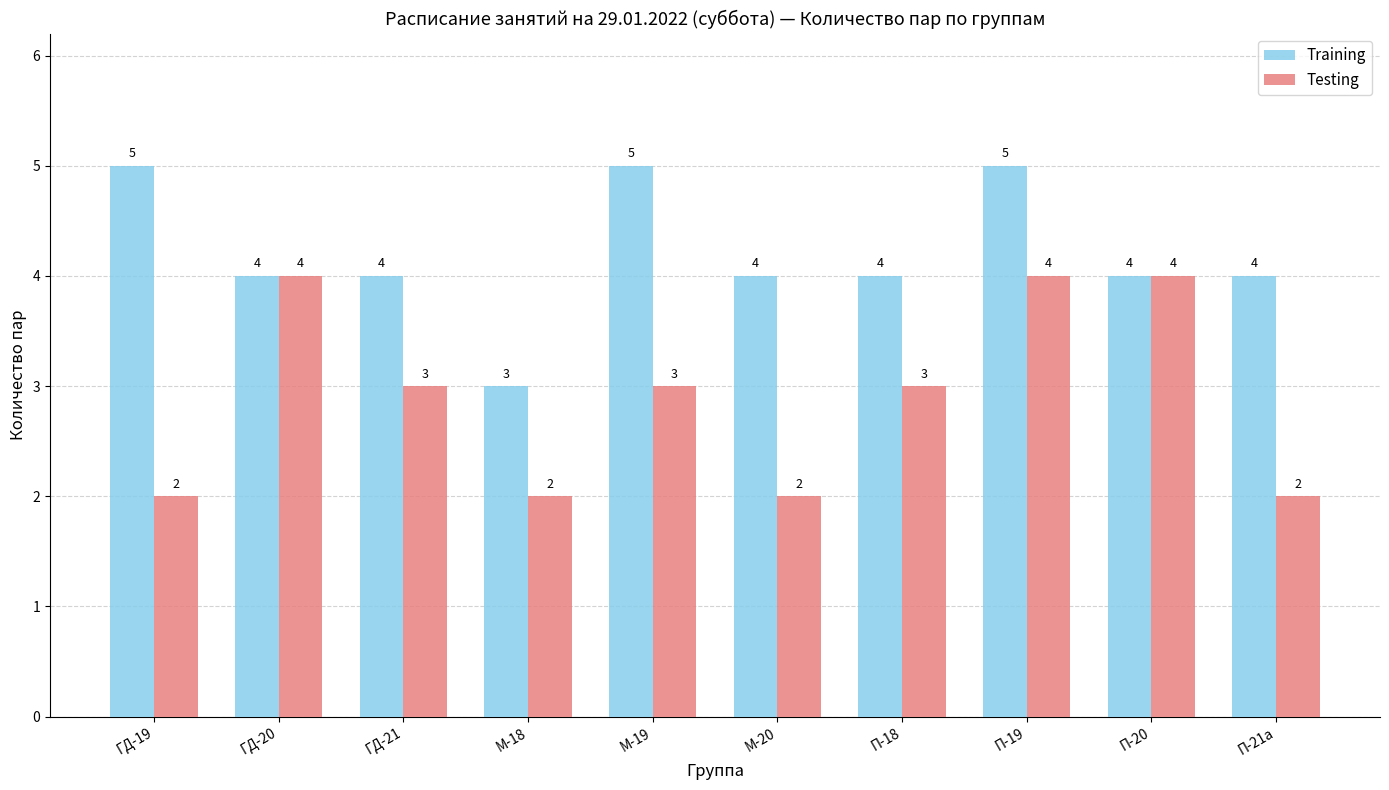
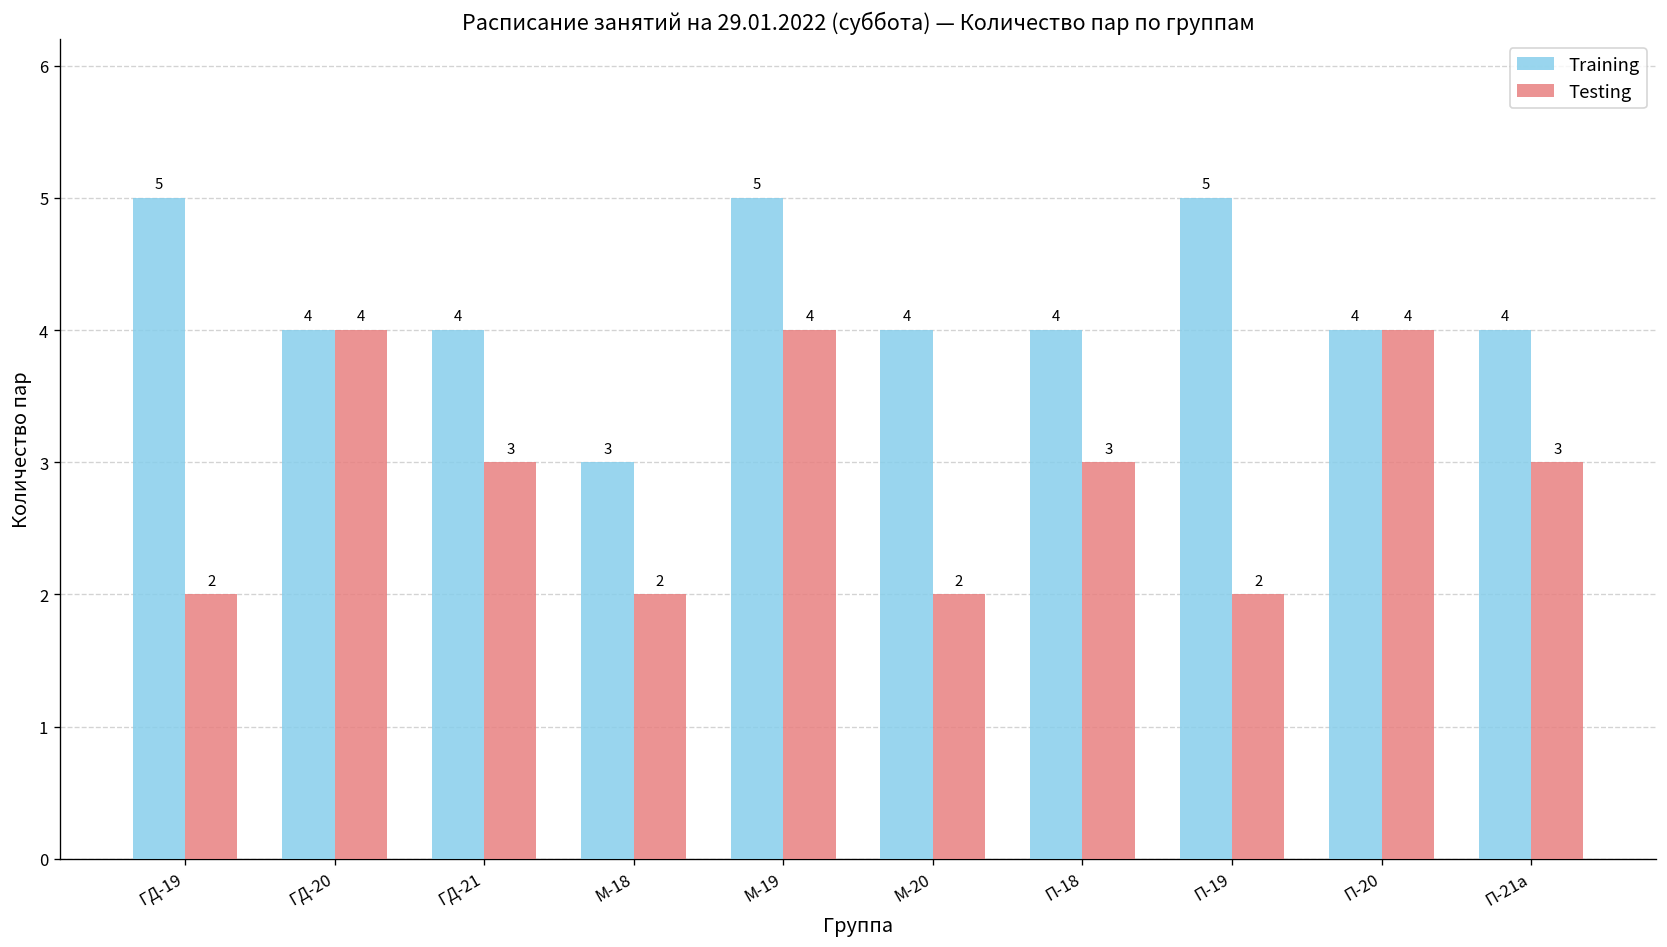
  {
    "Training": {
      "ГД-19": 5,
      "ГД-20": 4,
      "ГД-21": 4,
      "М-18": 3,
      "М-19": 5,
      "М-20": 4,
      "П-18": 4,
      "П-19": 5,
      "П-20": 4,
      "П-21а": 4
    },
    "Testing": {
      "ГД-19": 2,
      "ГД-20": 4,
      "ГД-21": 3,
      "М-18": 2,
-     "М-19": 3,
+     "М-19": 4,
      "М-20": 2,
      "П-18": 3,
-     "П-19": 4,
+     "П-19": 2,
      "П-20": 4,
-     "П-21а": 2
+     "П-21а": 3
    }
  }
